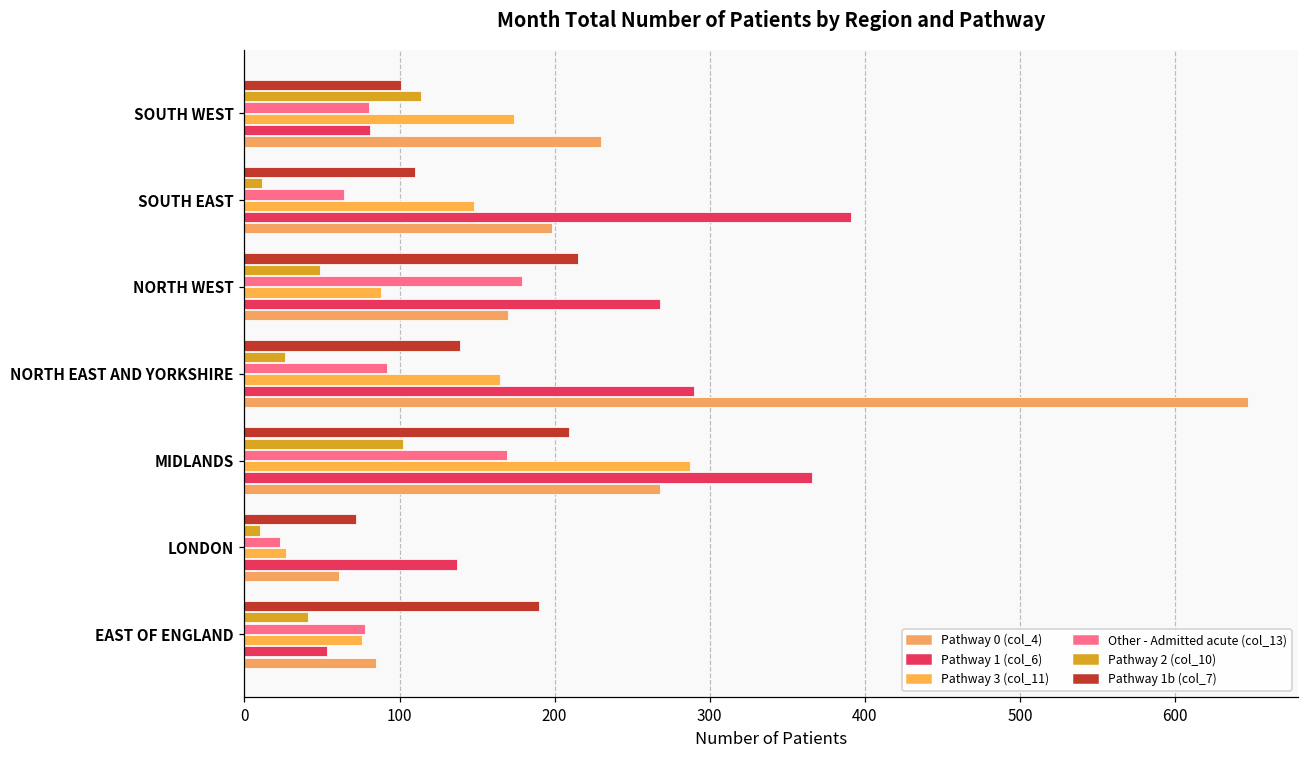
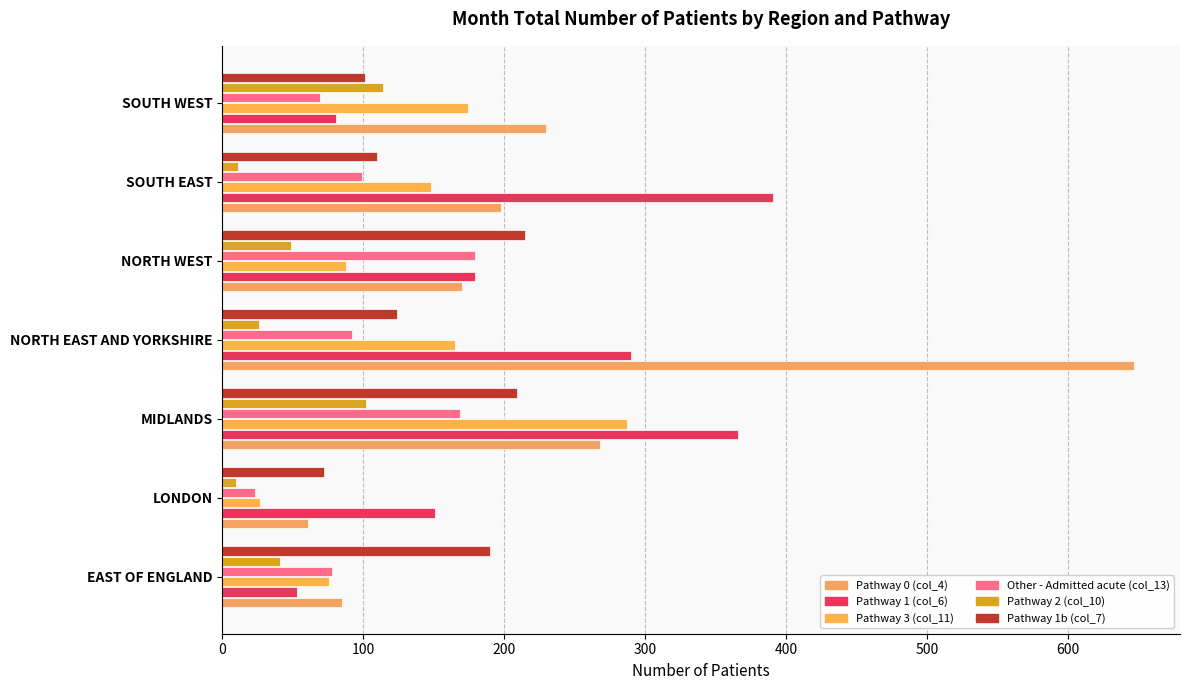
  {
    "Pathway 1 (col_6)": {
      "SOUTH WEST": 81,
      "SOUTH EAST": 391,
-     "NORTH WEST": 268,
+     "NORTH WEST": 179,
      "NORTH EAST AND YORKSHIRE": 290,
      "MIDLANDS": 366,
-     "LONDON": 137,
+     "LONDON": 151,
      "EAST OF ENGLAND": 53
    },
    "Other - Admitted acute (col_13)": {
-     "SOUTH WEST": 80,
-     "SOUTH EAST": 64,
+     "SOUTH WEST": 69,
+     "SOUTH EAST": 99,
      "NORTH WEST": 179,
      "NORTH EAST AND YORKSHIRE": 92,
      "MIDLANDS": 169,
      "LONDON": 23,
      "EAST OF ENGLAND": 78
    },
    "Pathway 1b (col_7)": {
      "SOUTH WEST": 101,
      "SOUTH EAST": 110,
      "NORTH WEST": 215,
-     "NORTH EAST AND YORKSHIRE": 139,
+     "NORTH EAST AND YORKSHIRE": 124,
      "MIDLANDS": 209,
      "LONDON": 72,
      "EAST OF ENGLAND": 190
    }
  }
